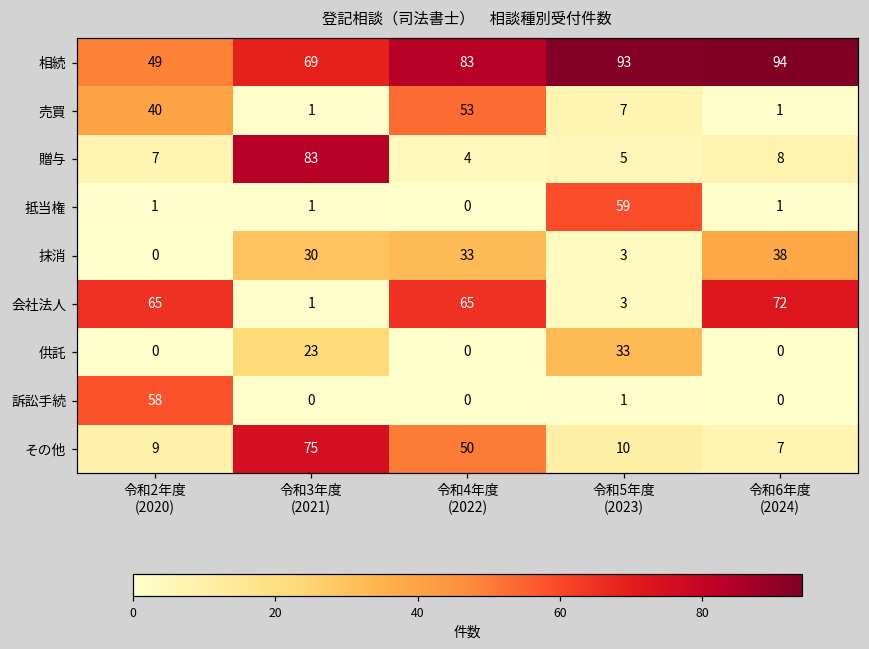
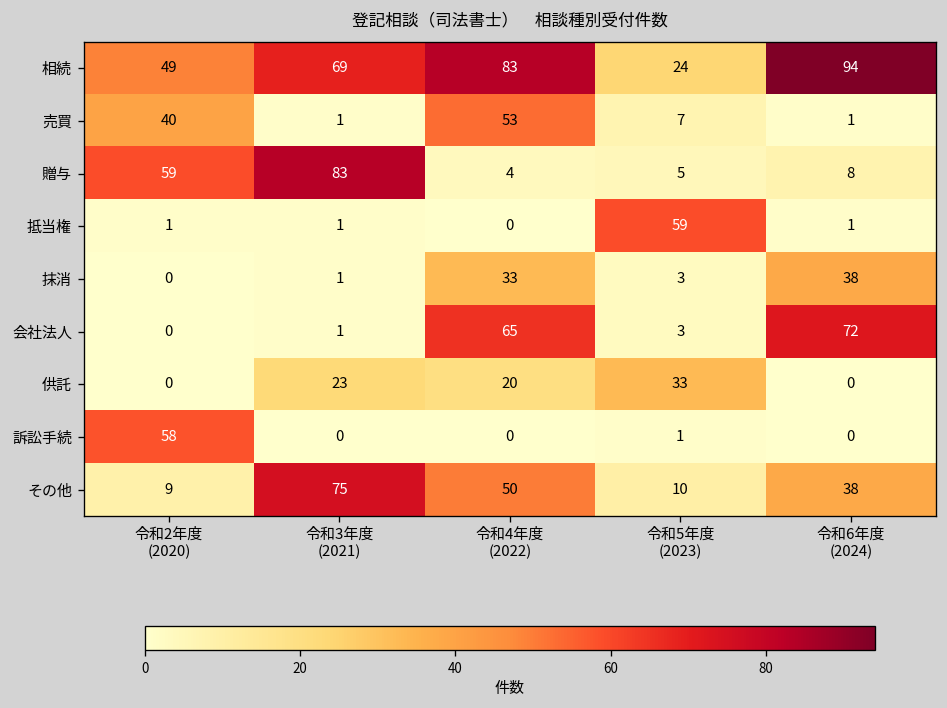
  {
    "相続": {
      "令和2年度 (2020)": 49,
      "令和3年度 (2021)": 69,
      "令和4年度 (2022)": 83,
-     "令和5年度 (2023)": 93,
+     "令和5年度 (2023)": 24,
      "令和6年度 (2024)": 94
    },
    "売買": {
      "令和2年度 (2020)": 40,
      "令和3年度 (2021)": 1,
      "令和4年度 (2022)": 53,
      "令和5年度 (2023)": 7,
      "令和6年度 (2024)": 1
    },
    "贈与": {
-     "令和2年度 (2020)": 7,
+     "令和2年度 (2020)": 59,
      "令和3年度 (2021)": 83,
      "令和4年度 (2022)": 4,
      "令和5年度 (2023)": 5,
      "令和6年度 (2024)": 8
    },
    "抵当権": {
      "令和2年度 (2020)": 1,
      "令和3年度 (2021)": 1,
      "令和4年度 (2022)": 0,
      "令和5年度 (2023)": 59,
      "令和6年度 (2024)": 1
    },
    "抹消": {
      "令和2年度 (2020)": 0,
-     "令和3年度 (2021)": 30,
+     "令和3年度 (2021)": 1,
      "令和4年度 (2022)": 33,
      "令和5年度 (2023)": 3,
      "令和6年度 (2024)": 38
    },
    "会社法人": {
-     "令和2年度 (2020)": 65,
+     "令和2年度 (2020)": 0,
      "令和3年度 (2021)": 1,
      "令和4年度 (2022)": 65,
      "令和5年度 (2023)": 3,
      "令和6年度 (2024)": 72
    },
    "供託": {
      "令和2年度 (2020)": 0,
      "令和3年度 (2021)": 23,
-     "令和4年度 (2022)": 0,
+     "令和4年度 (2022)": 20,
      "令和5年度 (2023)": 33,
      "令和6年度 (2024)": 0
    },
    "訴訟手続": {
      "令和2年度 (2020)": 58,
      "令和3年度 (2021)": 0,
      "令和4年度 (2022)": 0,
      "令和5年度 (2023)": 1,
      "令和6年度 (2024)": 0
    },
    "その他": {
      "令和2年度 (2020)": 9,
      "令和3年度 (2021)": 75,
      "令和4年度 (2022)": 50,
      "令和5年度 (2023)": 10,
-     "令和6年度 (2024)": 7
+     "令和6年度 (2024)": 38
    }
  }
